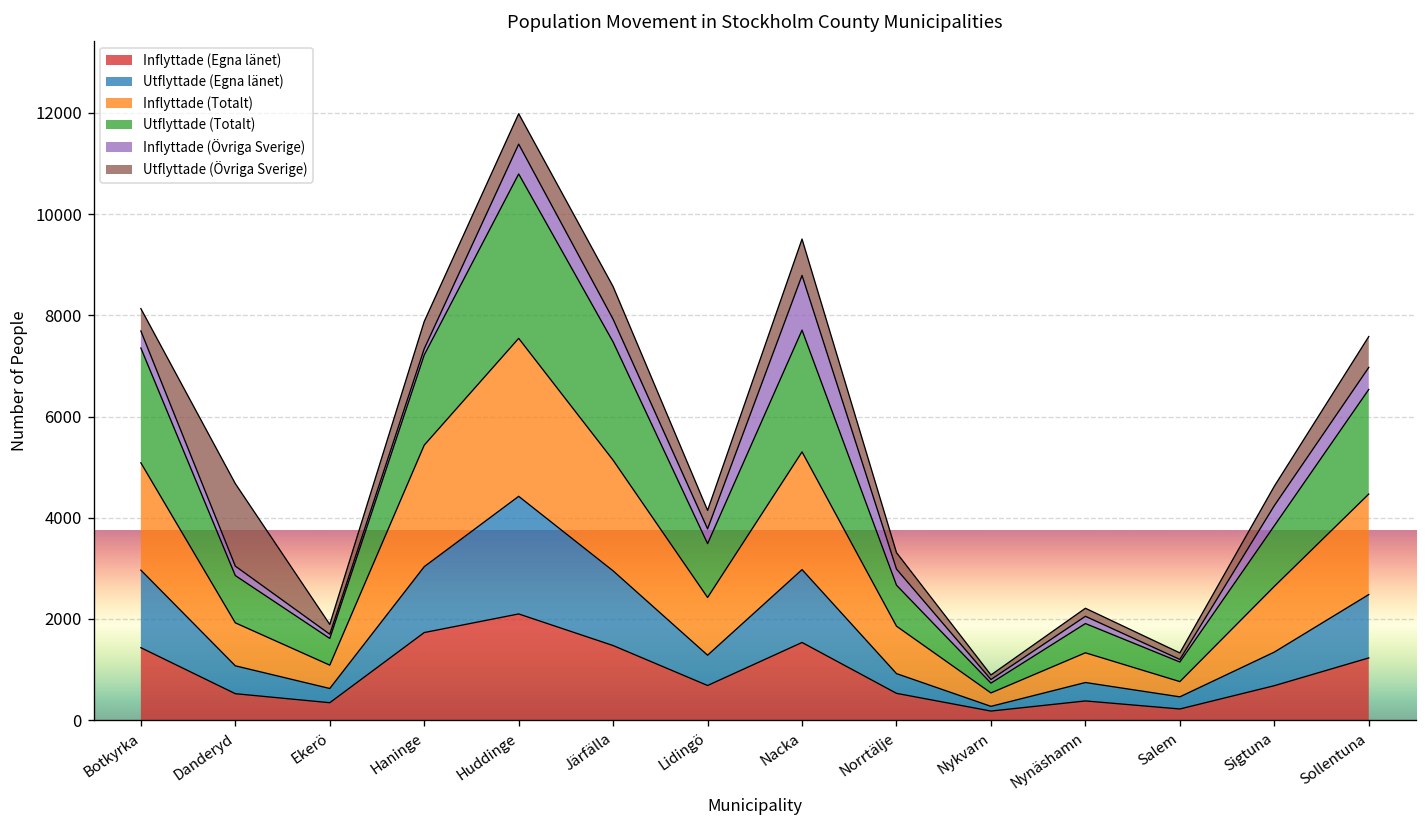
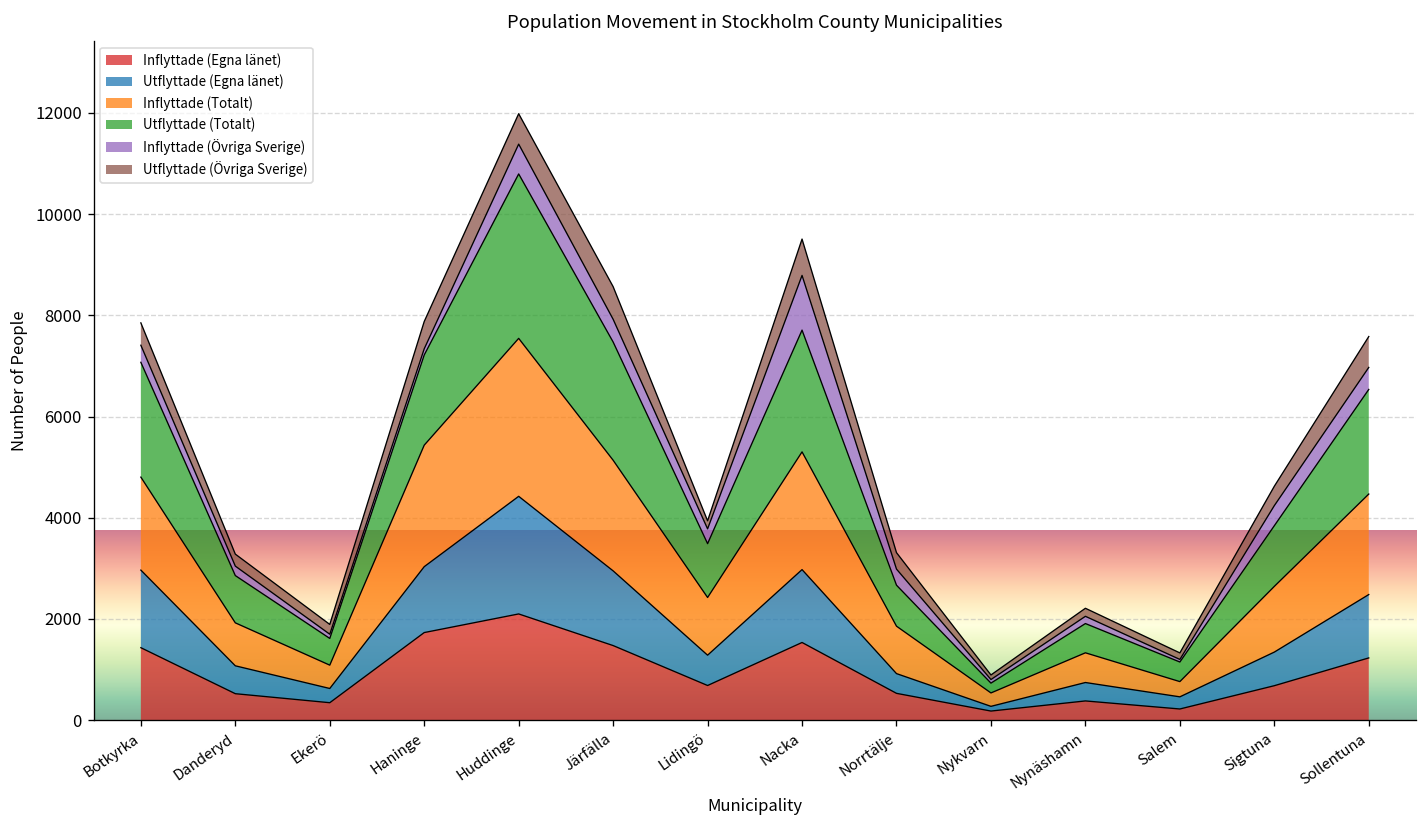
  {
    "Inflyttade (Egna länet)": {
      "Botkyrka": 1400,
      "Danderyd": 500,
      "Ekerö": 300,
      "Haninge": 1700,
      "Huddinge": 2100,
      "Järfälla": 1500,
      "Lidingö": 700,
      "Nacka": 1500,
      "Norrtälje": 500,
      "Nykvarn": 200,
      "Nynäshamn": 400,
      "Salem": 200,
      "Sigtuna": 700,
      "Sollentuna": 1200
    },
    "Utflyttade (Egna länet)": {
      "Botkyrka": 1500,
      "Danderyd": 600,
      "Ekerö": 300,
      "Haninge": 1300,
      "Huddinge": 2300,
      "Järfälla": 1500,
      "Lidingö": 600,
      "Nacka": 1400,
      "Norrtälje": 400,
      "Nykvarn": 100,
      "Nynäshamn": 400,
      "Salem": 200,
      "Sigtuna": 700,
      "Sollentuna": 1300
    },
    "Inflyttade (Totalt)": {
-     "Botkyrka": 2100,
+     "Botkyrka": 1800,
      "Danderyd": 800,
      "Ekerö": 500,
      "Haninge": 2400,
      "Huddinge": 3100,
      "Järfälla": 2200,
      "Lidingö": 1100,
      "Nacka": 2300,
      "Norrtälje": 900,
      "Nykvarn": 300,
      "Nynäshamn": 600,
      "Salem": 300,
      "Sigtuna": 1300,
      "Sollentuna": 2000
    },
    "Utflyttade (Totalt)": {
      "Botkyrka": 2300,
      "Danderyd": 900,
      "Ekerö": 500,
      "Haninge": 1800,
      "Huddinge": 3200,
      "Järfälla": 2300,
      "Lidingö": 1100,
      "Nacka": 2400,
      "Norrtälje": 800,
      "Nykvarn": 200,
      "Nynäshamn": 600,
      "Sigtuna": 1200,
      "Sollentuna": 2100
    },
    "Inflyttade (Övriga Sverige)": {
      "Botkyrka": 300,
      "Danderyd": 200,
      "Ekerö": 100,
      "Haninge": 100,
      "Huddinge": 600,
      "Järfälla": 400,
      "Lidingö": 300,
      "Nacka": 1100,
      "Norrtälje": 300,
      "Nykvarn": 100,
      "Nynäshamn": 100,
      "Sigtuna": 400,
      "Sollentuna": 400
    },
    "Utflyttade (Övriga Sverige)": {
      "Botkyrka": 400,
-     "Danderyd": 1600,
+     "Danderyd": 200,
      "Ekerö": 200,
      "Haninge": 500,
      "Huddinge": 600,
      "Järfälla": 600,
-     "Lidingö": 400,
+     "Lidingö": 200,
      "Nacka": 700,
      "Norrtälje": 300,
      "Nykvarn": 100,
      "Nynäshamn": 200,
      "Salem": 100,
      "Sigtuna": 400,
      "Sollentuna": 600
    }
  }
